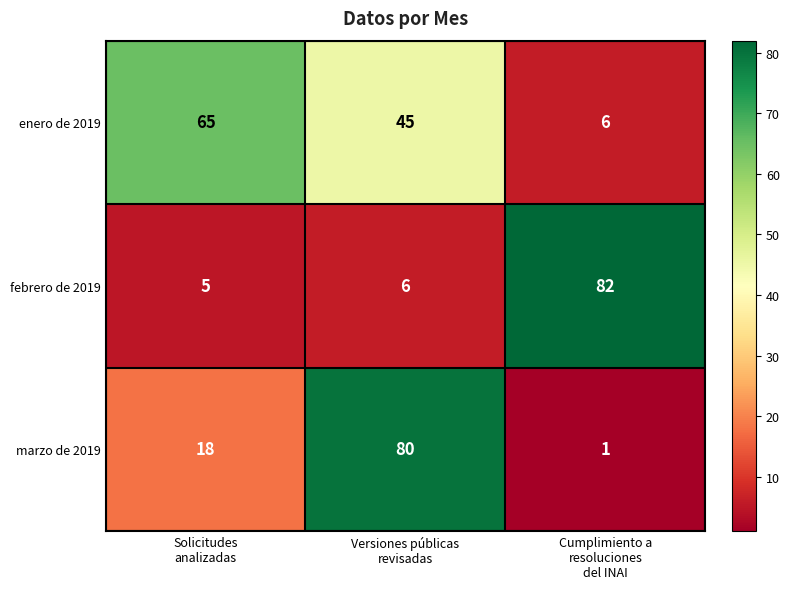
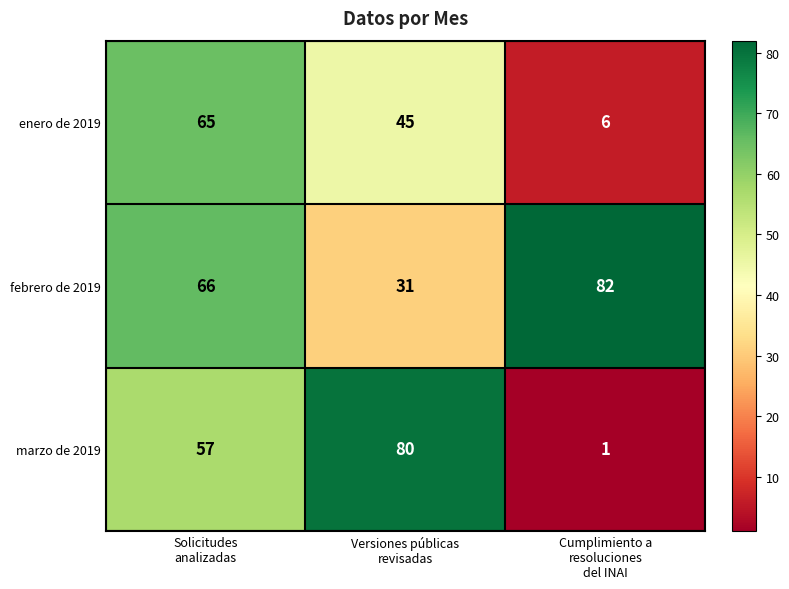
  {
    "enero de 2019": {
      "Solicitudes analizadas": 65,
      "Versiones públicas revisadas": 45,
      "Cumplimiento a resoluciones del INAI": 6
    },
    "febrero de 2019": {
-     "Solicitudes analizadas": 5,
-     "Versiones públicas revisadas": 6,
+     "Solicitudes analizadas": 66,
+     "Versiones públicas revisadas": 31,
      "Cumplimiento a resoluciones del INAI": 82
    },
    "marzo de 2019": {
-     "Solicitudes analizadas": 18,
+     "Solicitudes analizadas": 57,
      "Versiones públicas revisadas": 80,
      "Cumplimiento a resoluciones del INAI": 1
    }
  }
